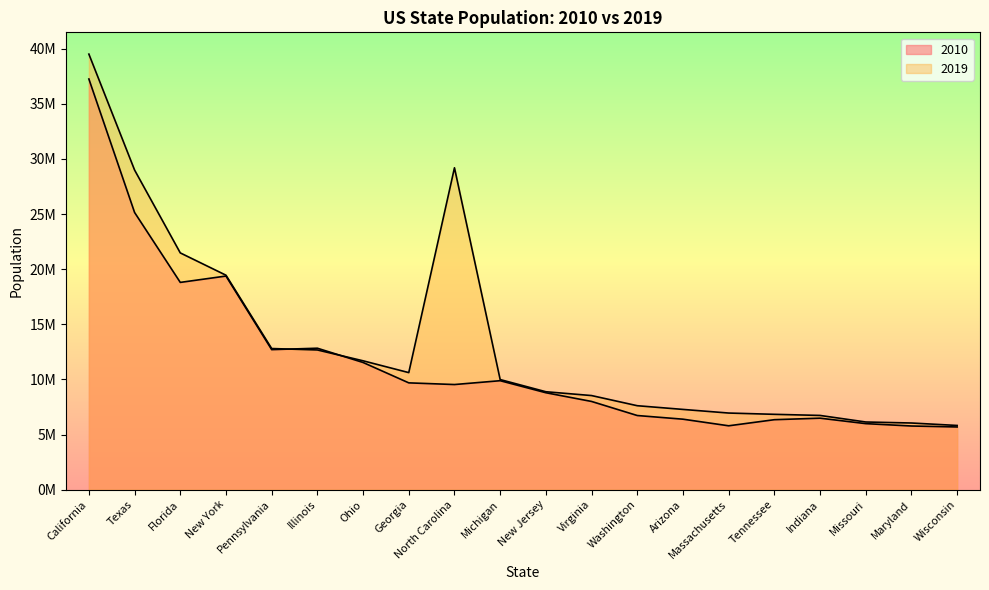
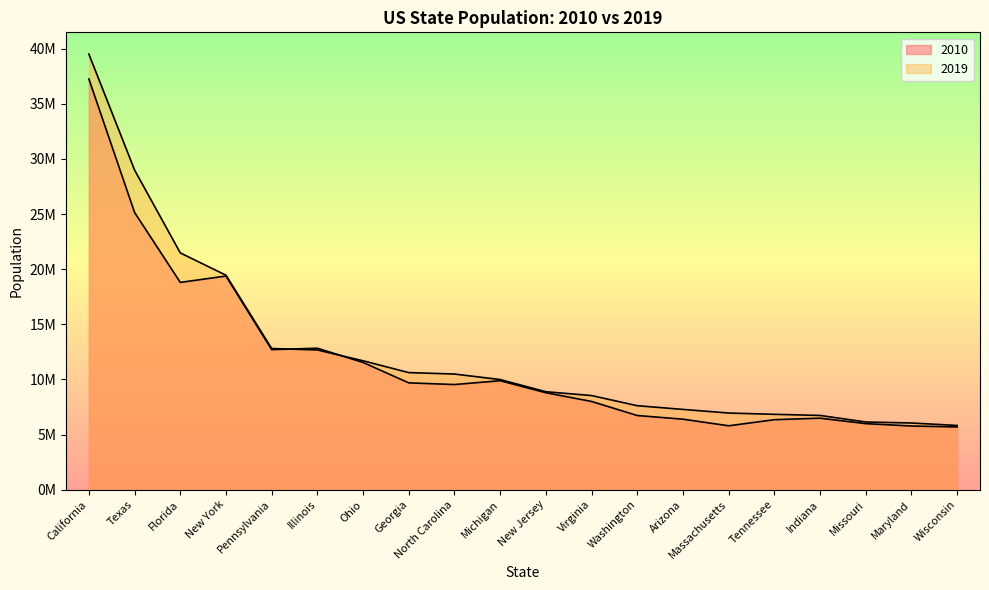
  {
    "2010": {
      "California": 37300000,
      "Texas": 25100000,
      "Florida": 18800000,
      "Georgia": 9700000,
      "North Carolina": 9500000,
      "Virginia": 8000000,
      "Washington": 6700000,
      "Arizona": 6400000,
      "Massachusetts": 5800000,
      "Tennessee": 6300000,
      "Indiana": 6500000,
      "Maryland": 5800000
    },
    "2019": {
      "California": 39500000,
      "Texas": 29000000,
      "Florida": 21500000,
      "Georgia": 10600000,
-     "North Carolina": 29200000,
+     "North Carolina": 10500000,
      "Virginia": 8500000,
      "Washington": 7600000,
      "Arizona": 7300000,
      "Massachusetts": 6900000,
      "Tennessee": 6800000,
      "Indiana": 6700000,
      "Maryland": 6000000
    }
  }
